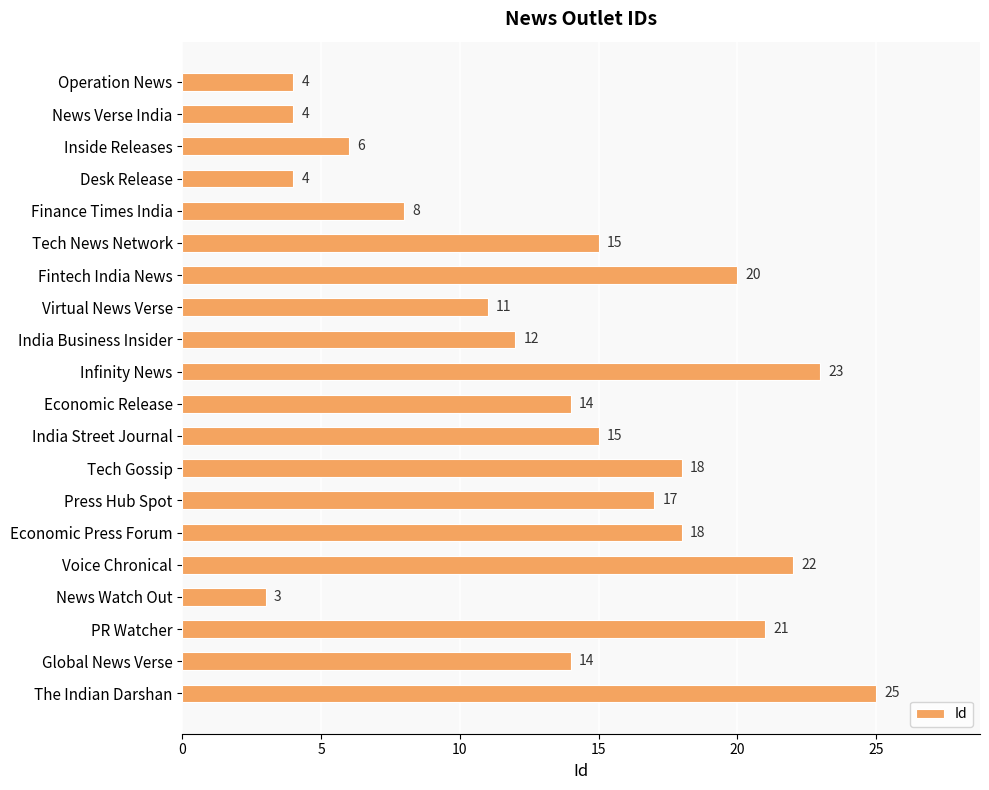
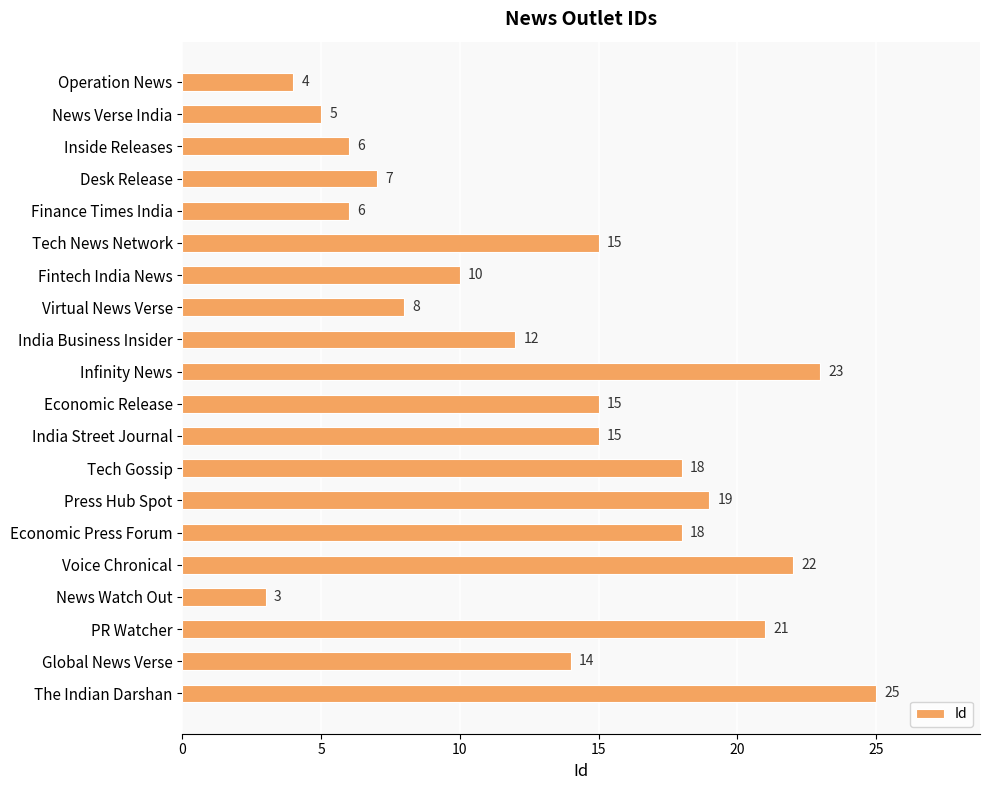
  {
    "Operation News": 4,
-   "News Verse India": 4,
+   "News Verse India": 5,
    "Inside Releases": 6,
-   "Desk Release": 4,
-   "Finance Times India": 8,
+   "Desk Release": 7,
+   "Finance Times India": 6,
    "Tech News Network": 15,
-   "Fintech India News": 20,
-   "Virtual News Verse": 11,
+   "Fintech India News": 10,
+   "Virtual News Verse": 8,
    "India Business Insider": 12,
    "Infinity News": 23,
-   "Economic Release": 14,
+   "Economic Release": 15,
    "India Street Journal": 15,
    "Tech Gossip": 18,
-   "Press Hub Spot": 17,
+   "Press Hub Spot": 19,
    "Economic Press Forum": 18,
    "Voice Chronical": 22,
    "News Watch Out": 3,
    "PR Watcher": 21,
    "Global News Verse": 14,
    "The Indian Darshan": 25
  }
